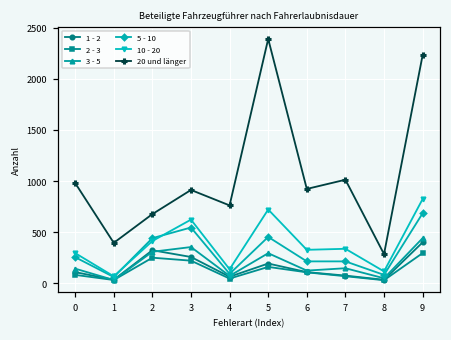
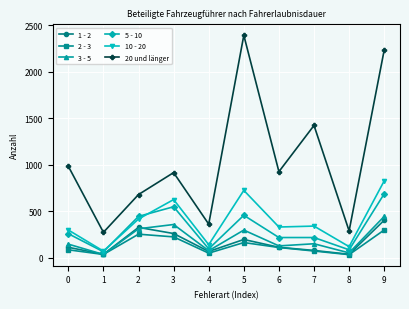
  {
    "20 und länger": {
      "0": 1000,
-     "1": 400,
+     "1": 300,
      "2": 700,
      "3": 900,
-     "4": 800,
+     "4": 400,
      "5": 2400,
      "6": 900,
-     "7": 1000,
+     "7": 1400,
      "8": 300,
      "9": 2200
    }
  }
